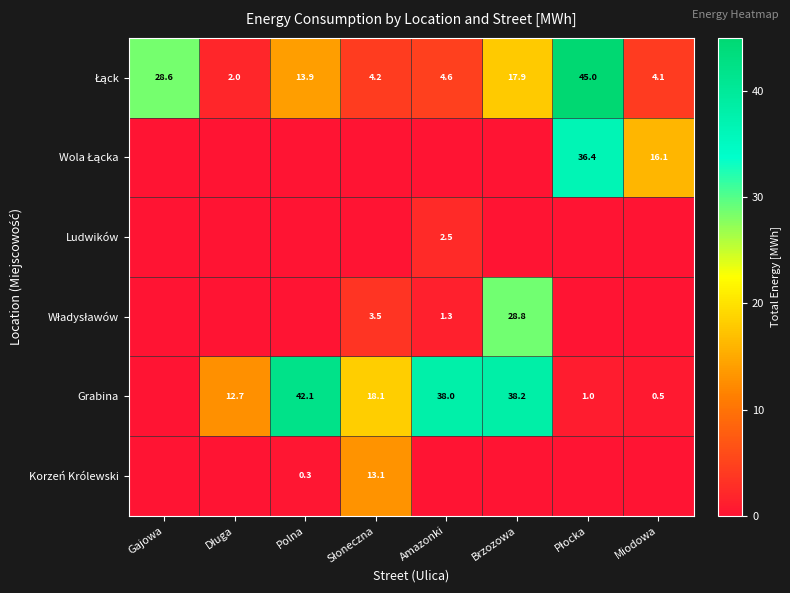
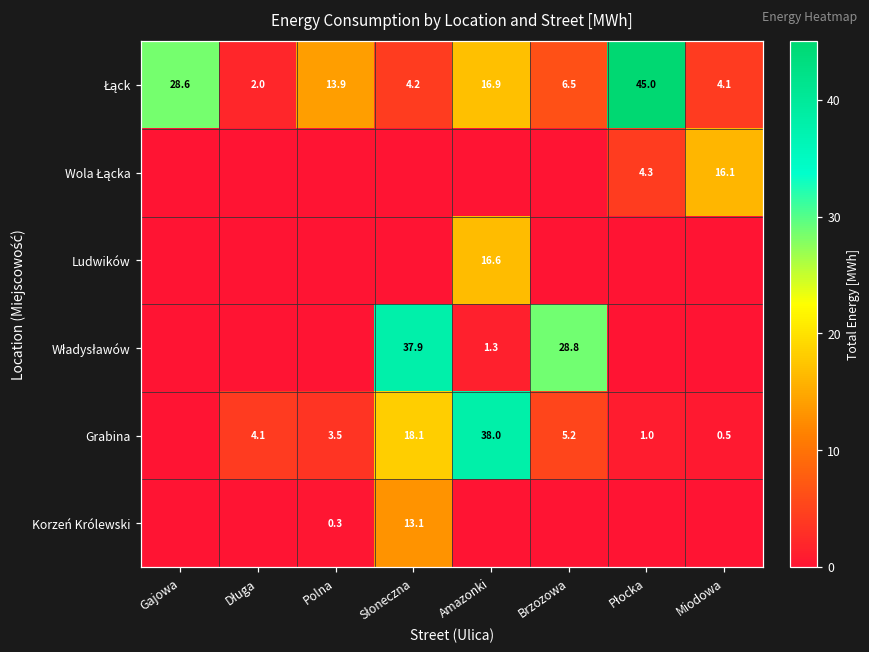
  {
    "Łąck": {
      "Gajowa": 28.6,
      "Długa": 2.0,
      "Polna": 13.9,
      "Słoneczna": 4.2,
-     "Amazonki": 4.6,
-     "Brzozowa": 17.9,
+     "Amazonki": 16.9,
+     "Brzozowa": 6.5,
      "Płocka": 45.0,
      "Miodowa": 4.1
    },
    "Wola Łącka": {
-     "Płocka": 36.4,
+     "Płocka": 4.3,
      "Miodowa": 16.1
    },
    "Ludwików": {
-     "Amazonki": 2.5
+     "Amazonki": 16.6
    },
    "Władysławów": {
-     "Słoneczna": 3.5,
+     "Słoneczna": 37.9,
      "Amazonki": 1.3,
      "Brzozowa": 28.8
    },
    "Grabina": {
-     "Długa": 12.7,
-     "Polna": 42.1,
+     "Długa": 4.1,
+     "Polna": 3.5,
      "Słoneczna": 18.1,
      "Amazonki": 38.0,
-     "Brzozowa": 38.2,
+     "Brzozowa": 5.2,
      "Płocka": 1.0,
      "Miodowa": 0.5
    },
    "Korzeń Królewski": {
      "Polna": 0.3,
      "Słoneczna": 13.1
    }
  }
